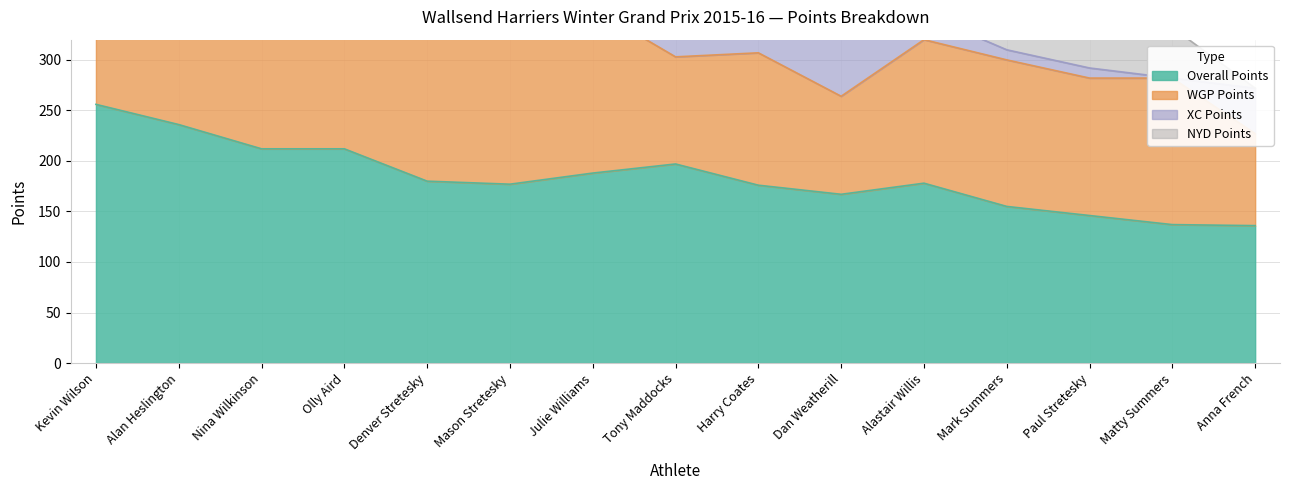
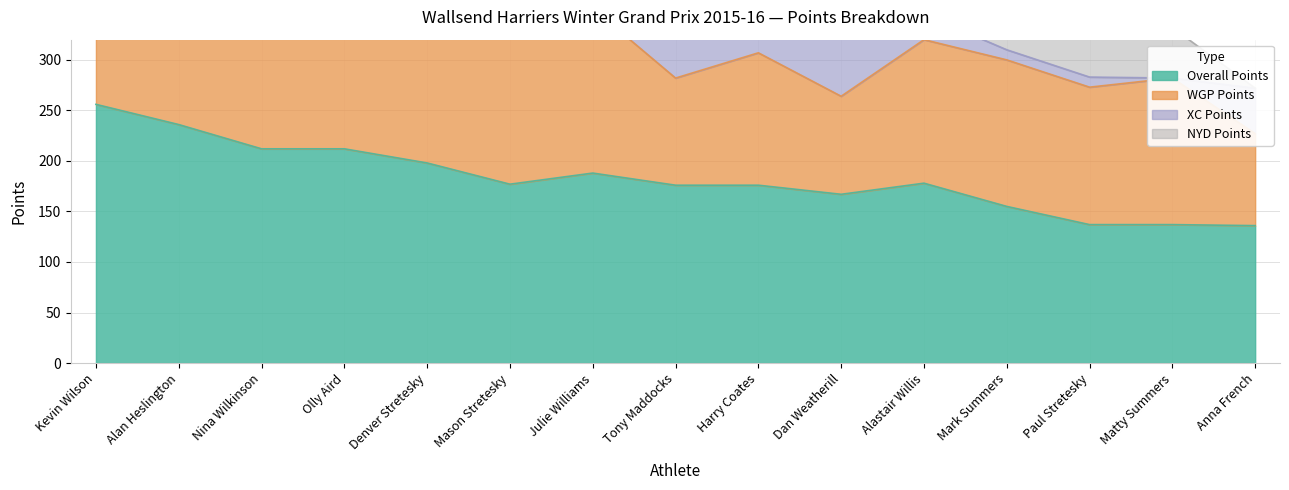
  {
    "Overall Points": {
      "Kevin Wilson": 256,
      "Alan Heslington": 236,
      "Nina Wilkinson": 212,
      "Olly Aird": 212,
-     "Denver Stretesky": 180,
+     "Denver Stretesky": 198,
      "Mason Stretesky": 177,
      "Julie Williams": 188,
-     "Tony Maddocks": 197,
+     "Tony Maddocks": 176,
      "Harry Coates": 176,
      "Dan Weatherill": 167,
      "Alastair Willis": 178,
      "Mark Summers": 155,
-     "Paul Stretesky": 146,
+     "Paul Stretesky": 137,
      "Matty Summers": 137,
      "Anna French": 136
    },
    "WGP Points": {
      "Tony Maddocks": 106,
      "Harry Coates": 131,
      "Dan Weatherill": 97,
      "Alastair Willis": 142,
      "Mark Summers": 145,
      "Paul Stretesky": 136
    }
  }
